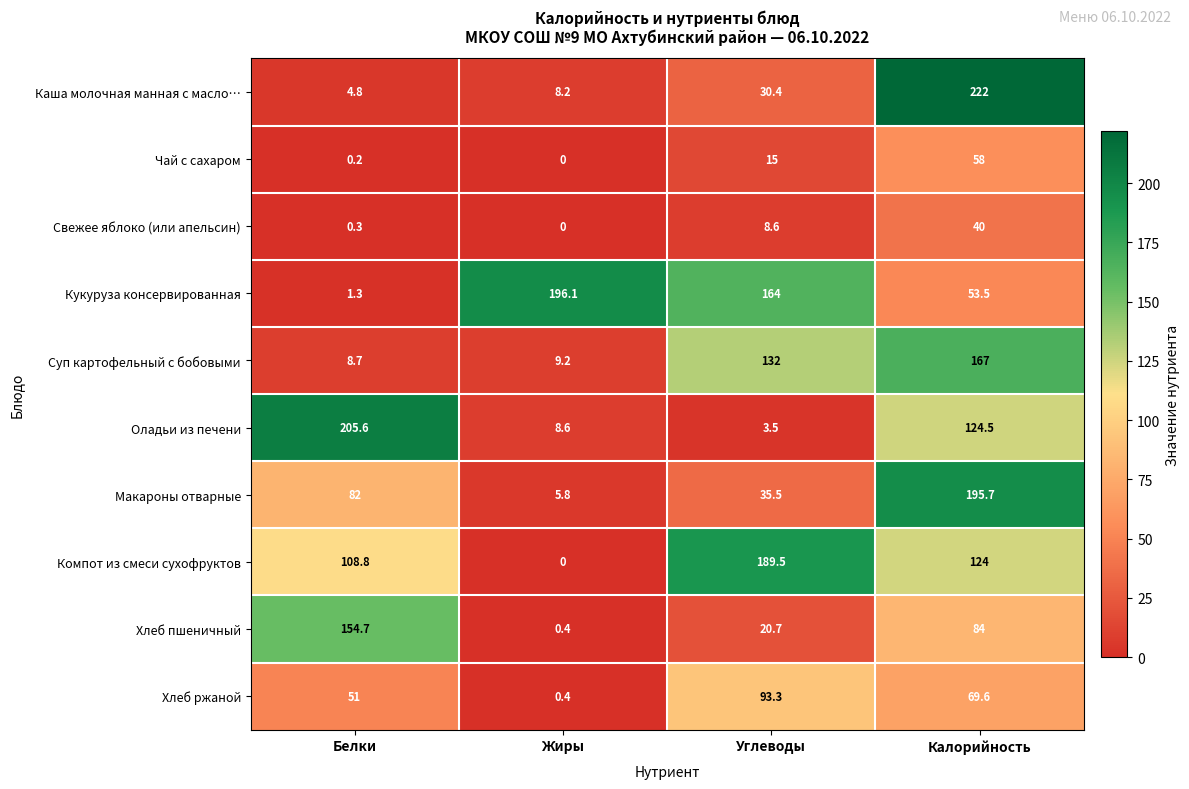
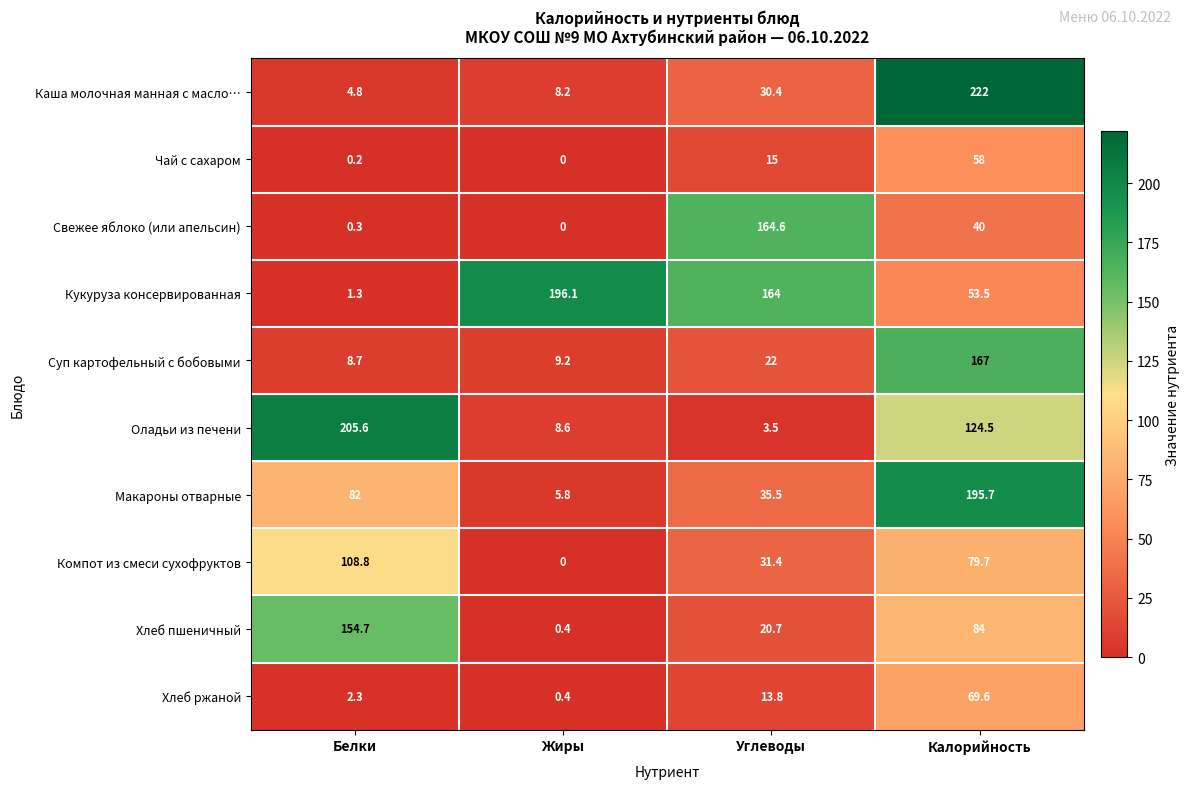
  {
    "Каша молочная манная с масло…": {
      "Белки": 4.8,
      "Жиры": 8.2,
      "Углеводы": 30.4,
      "Калорийность": 222
    },
    "Чай с сахаром": {
      "Белки": 0.2,
      "Жиры": 0,
      "Углеводы": 15,
      "Калорийность": 58
    },
    "Свежее яблоко (или апельсин)": {
      "Белки": 0.3,
      "Жиры": 0,
-     "Углеводы": 8.6,
+     "Углеводы": 164.6,
      "Калорийность": 40
    },
    "Кукуруза консервированная": {
      "Белки": 1.3,
      "Жиры": 196.1,
      "Углеводы": 164,
      "Калорийность": 53.5
    },
    "Суп картофельный с бобовыми": {
      "Белки": 8.7,
      "Жиры": 9.2,
-     "Углеводы": 132,
+     "Углеводы": 22,
      "Калорийность": 167
    },
    "Оладьи из печени": {
      "Белки": 205.6,
      "Жиры": 8.6,
      "Углеводы": 3.5,
      "Калорийность": 124.5
    },
    "Макароны отварные": {
      "Белки": 82,
      "Жиры": 5.8,
      "Углеводы": 35.5,
      "Калорийность": 195.7
    },
    "Компот из смеси сухофруктов": {
      "Белки": 108.8,
      "Жиры": 0,
-     "Углеводы": 189.5,
-     "Калорийность": 124
+     "Углеводы": 31.4,
+     "Калорийность": 79.7
    },
    "Хлеб пшеничный": {
      "Белки": 154.7,
      "Жиры": 0.4,
      "Углеводы": 20.7,
      "Калорийность": 84
    },
    "Хлеб ржаной": {
-     "Белки": 51,
+     "Белки": 2.3,
      "Жиры": 0.4,
-     "Углеводы": 93.3,
+     "Углеводы": 13.8,
      "Калорийность": 69.6
    }
  }
